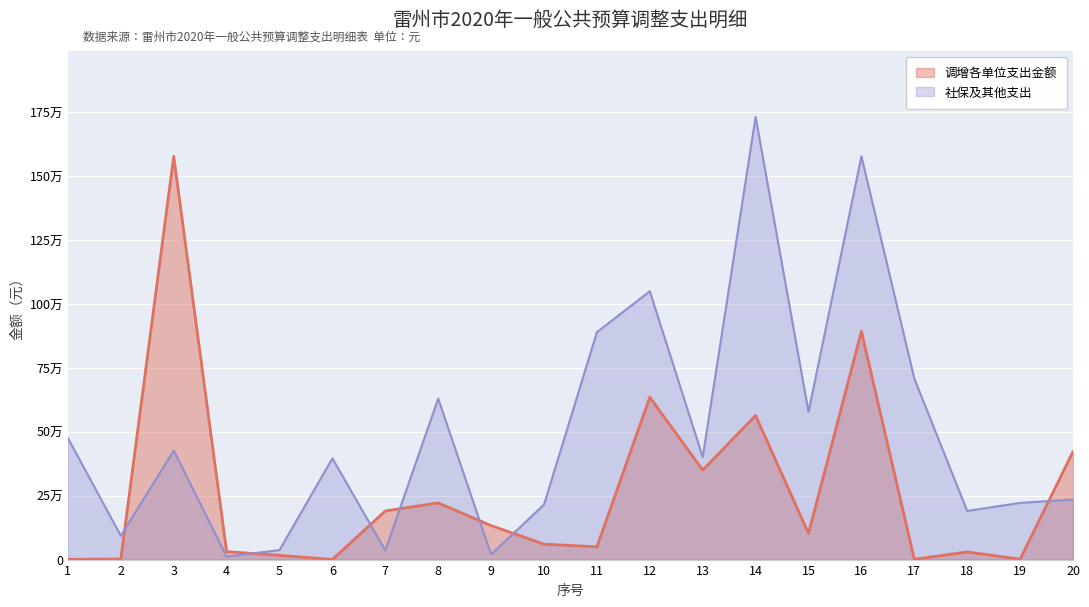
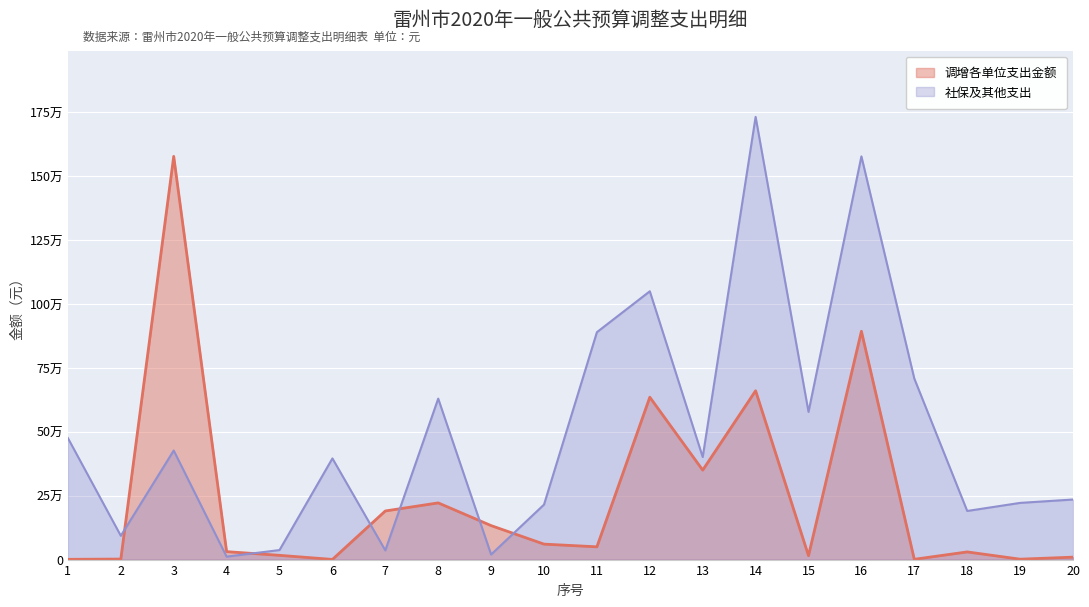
  {
    "调增各单位支出金额": {
      "1": "0万",
      "2": "0万",
      "3": "158万",
      "4": "3万",
      "5": "2万",
      "6": "0万",
      "7": "19万",
      "8": "22万",
      "9": "13万",
      "10": "6万",
      "11": "5万",
      "12": "64万",
      "13": "35万",
-     "14": "56万",
-     "15": "10万",
+     "14": "66万",
+     "15": "2万",
      "16": "89万",
      "17": "0万",
      "18": "3万",
      "19": "0万",
-     "20": "42万"
+     "20": "1万"
    },
    "社保及其他支出": {
      "1": "48万",
      "2": "9万",
      "3": "43万",
      "4": "1万",
      "5": "4万",
      "6": "40万",
      "7": "4万",
      "8": "63万",
      "9": "2万",
      "10": "22万",
      "11": "89万",
      "12": "105万",
      "13": "40万",
      "14": "173万",
      "15": "58万",
      "16": "158万",
      "17": "71万",
      "18": "19万",
      "19": "22万",
      "20": "24万"
    }
  }
